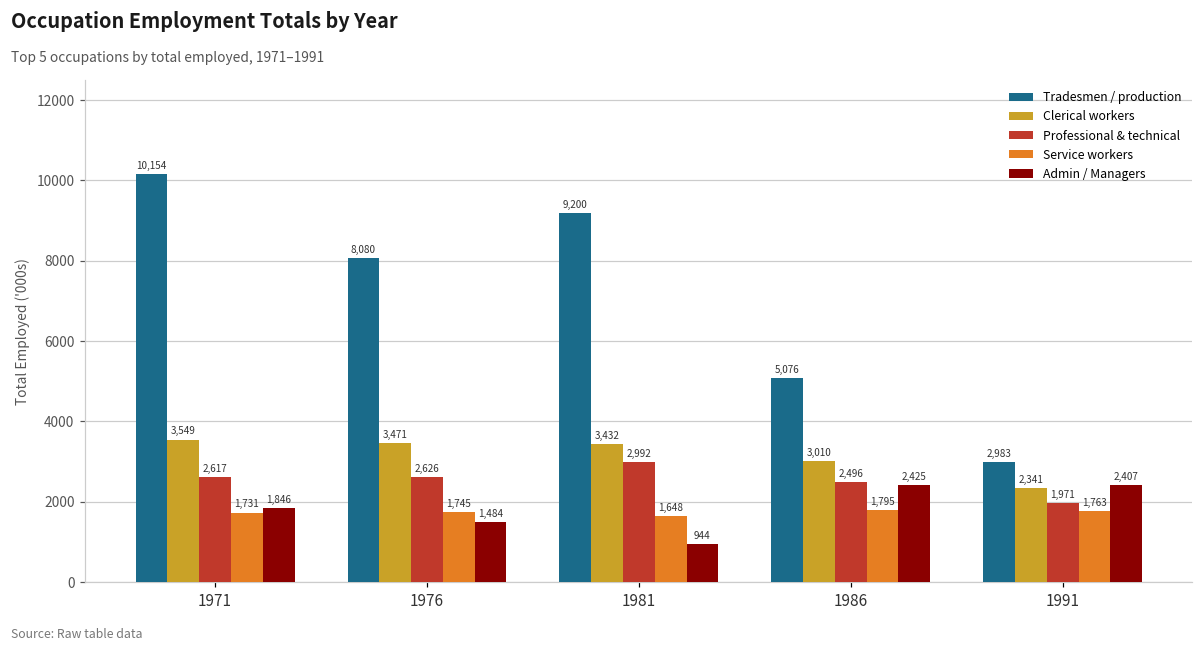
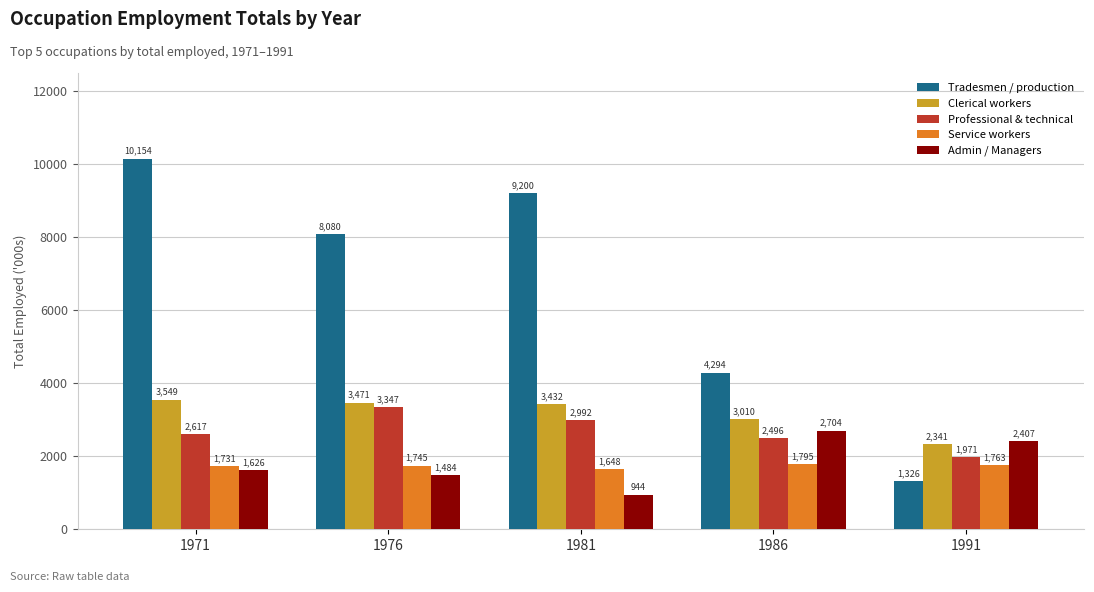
  {
    "Tradesmen / production": {
      "1971": "10,154",
      "1976": "8,080",
      "1981": "9,200",
-     "1986": "5,076",
-     "1991": "2,983"
+     "1986": "4,294",
+     "1991": "1,326"
    },
    "Professional & technical": {
      "1971": "2,617",
-     "1976": "2,626",
+     "1976": "3,347",
      "1981": "2,992",
      "1986": "2,496",
      "1991": "1,971"
    },
    "Admin / Managers": {
-     "1971": "1,846",
+     "1971": "1,626",
      "1976": "1,484",
      "1981": "944",
-     "1986": "2,425",
+     "1986": "2,704",
      "1991": "2,407"
    }
  }
